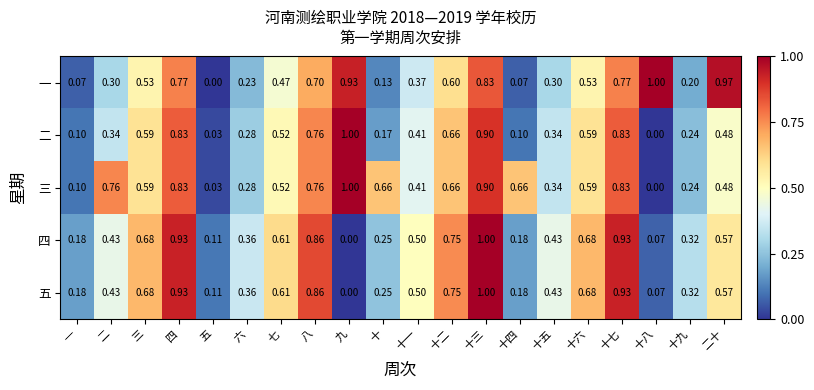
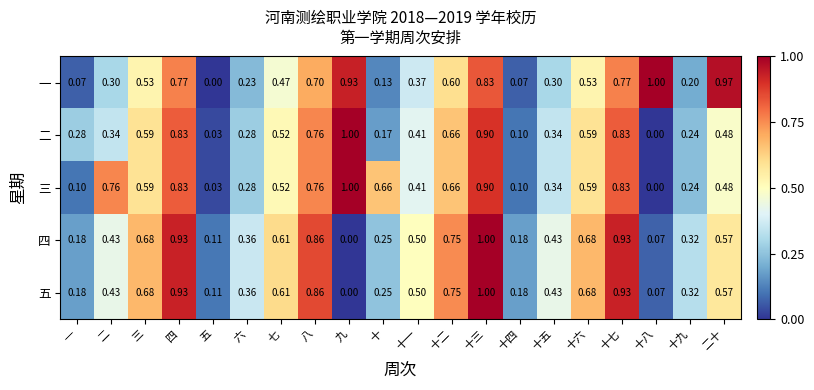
  {
    "一": {
      "一": 0.07,
      "二": 0.30,
      "三": 0.53,
      "四": 0.77,
      "五": 0.00,
      "六": 0.23,
      "七": 0.47,
      "八": 0.70,
      "九": 0.93,
      "十": 0.13,
      "十一": 0.37,
      "十二": 0.60,
      "十三": 0.83,
      "十四": 0.07,
      "十五": 0.30,
      "十六": 0.53,
      "十七": 0.77,
      "十八": 1.00,
      "十九": 0.20,
      "二十": 0.97
    },
    "二": {
-     "一": 0.10,
+     "一": 0.28,
      "二": 0.34,
      "三": 0.59,
      "四": 0.83,
      "五": 0.03,
      "六": 0.28,
      "七": 0.52,
      "八": 0.76,
      "九": 1.00,
      "十": 0.17,
      "十一": 0.41,
      "十二": 0.66,
      "十三": 0.90,
      "十四": 0.10,
      "十五": 0.34,
      "十六": 0.59,
      "十七": 0.83,
      "十八": 0.00,
      "十九": 0.24,
      "二十": 0.48
    },
    "三": {
      "一": 0.10,
      "二": 0.76,
      "三": 0.59,
      "四": 0.83,
      "五": 0.03,
      "六": 0.28,
      "七": 0.52,
      "八": 0.76,
      "九": 1.00,
      "十": 0.66,
      "十一": 0.41,
      "十二": 0.66,
      "十三": 0.90,
-     "十四": 0.66,
+     "十四": 0.10,
      "十五": 0.34,
      "十六": 0.59,
      "十七": 0.83,
      "十八": 0.00,
      "十九": 0.24,
      "二十": 0.48
    },
    "四": {
      "一": 0.18,
      "二": 0.43,
      "三": 0.68,
      "四": 0.93,
      "五": 0.11,
      "六": 0.36,
      "七": 0.61,
      "八": 0.86,
      "九": 0.00,
      "十": 0.25,
      "十一": 0.50,
      "十二": 0.75,
      "十三": 1.00,
      "十四": 0.18,
      "十五": 0.43,
      "十六": 0.68,
      "十七": 0.93,
      "十八": 0.07,
      "十九": 0.32,
      "二十": 0.57
    },
    "五": {
      "一": 0.18,
      "二": 0.43,
      "三": 0.68,
      "四": 0.93,
      "五": 0.11,
      "六": 0.36,
      "七": 0.61,
      "八": 0.86,
      "九": 0.00,
      "十": 0.25,
      "十一": 0.50,
      "十二": 0.75,
      "十三": 1.00,
      "十四": 0.18,
      "十五": 0.43,
      "十六": 0.68,
      "十七": 0.93,
      "十八": 0.07,
      "十九": 0.32,
      "二十": 0.57
    }
  }
